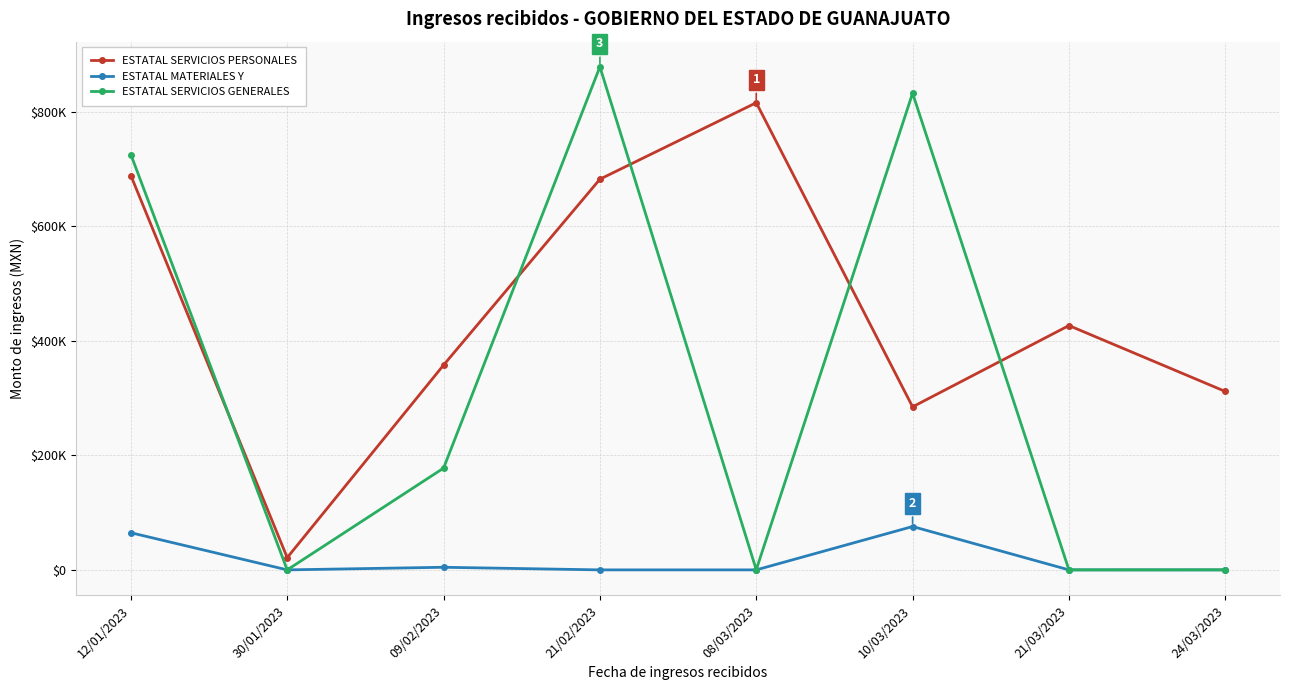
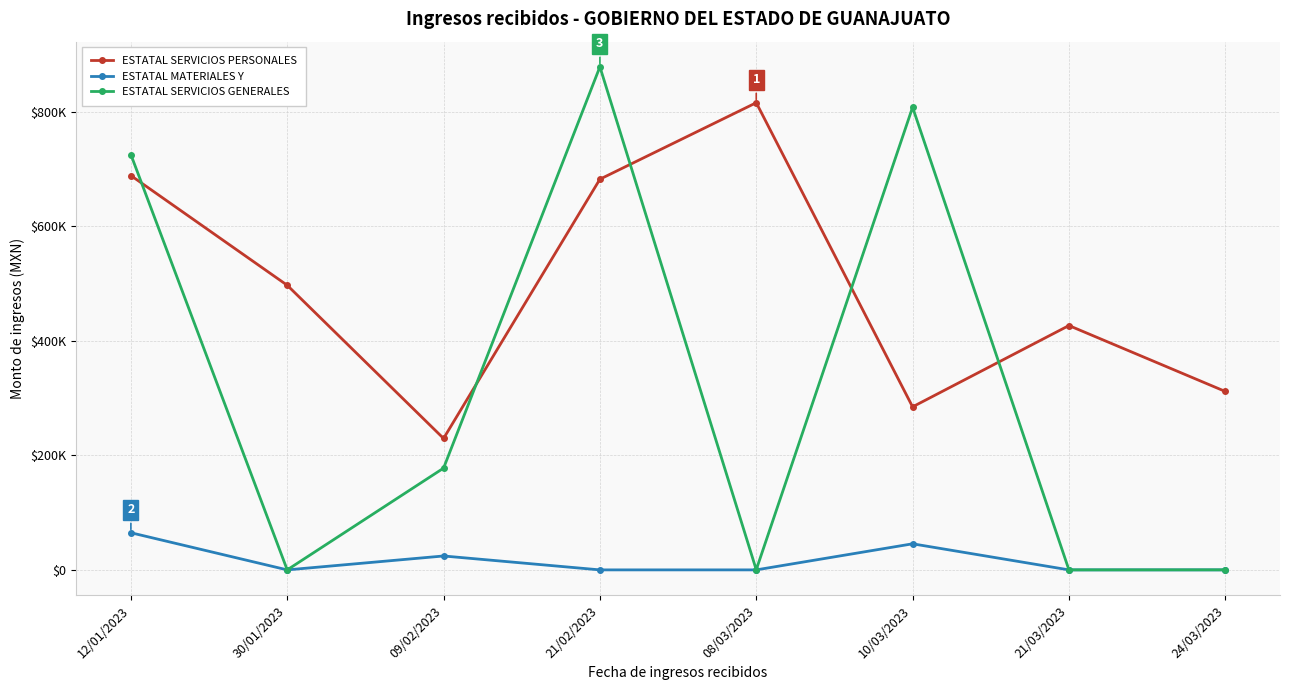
  {
    "ESTATAL SERVICIOS PERSONALES": {
      "12/01/2023": "$690000",
-     "30/01/2023": "$20000",
-     "09/02/2023": "$360000",
+     "30/01/2023": "$500000",
+     "09/02/2023": "$230000",
      "21/02/2023": "$680000",
      "10/03/2023": "$280000",
      "21/03/2023": "$430000",
      "24/03/2023": "$310000"
    },
    "ESTATAL MATERIALES Y": {
      "12/01/2023": "$60000",
-     "09/02/2023": "$0",
+     "09/02/2023": "$20000",
      "21/02/2023": "$0",
-     "10/03/2023": "$80000"
+     "10/03/2023": "$50000"
    },
    "ESTATAL SERVICIOS GENERALES": {
      "12/01/2023": "$730000",
      "09/02/2023": "$180000",
-     "10/03/2023": "$830000"
+     "10/03/2023": "$810000"
    }
  }
